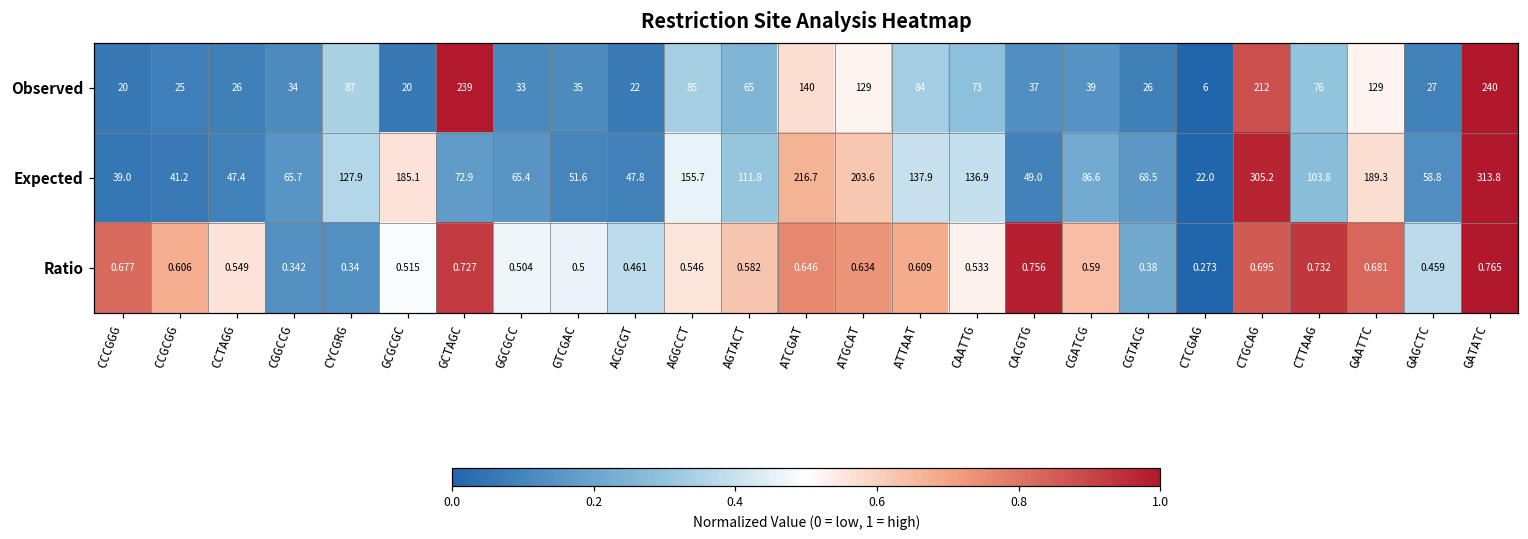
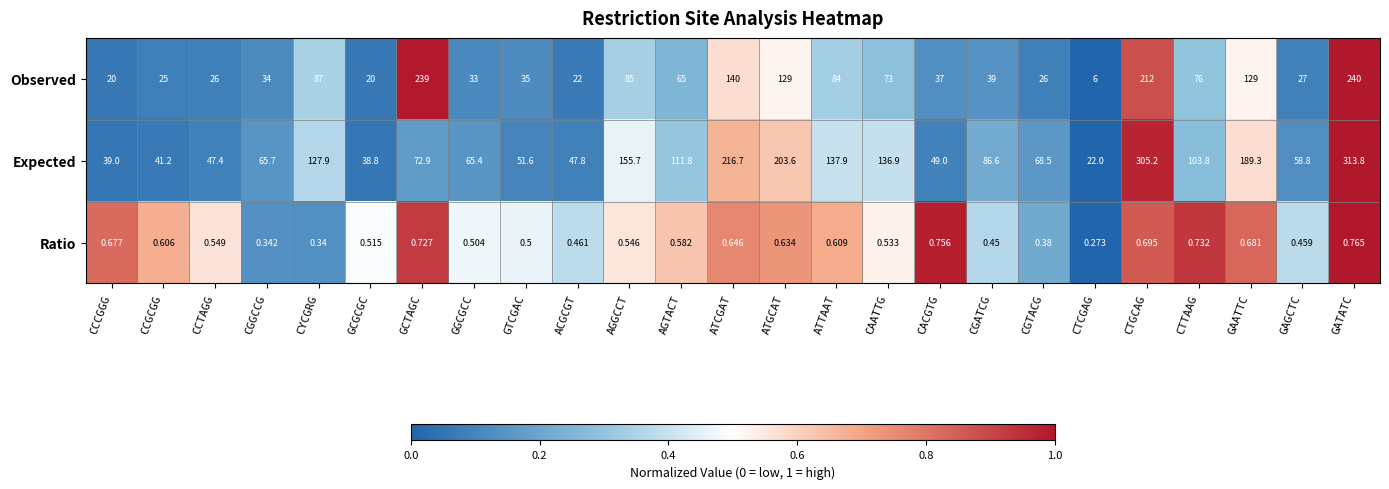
  {
    "Observed": {
      "CCCGGG": 20,
      "CCGCGG": 25,
      "CCTAGG": 26,
      "CGGCCG": 34,
      "CYCGRG": 87,
      "GCGCGC": 20,
      "GCTAGC": 239,
      "GGCGCC": 33,
      "GTCGAC": 35,
      "ACGCGT": 22,
      "AGGCCT": 85,
      "AGTACT": 65,
      "ATCGAT": 140,
      "ATGCAT": 129,
      "ATTAAT": 84,
      "CAATTG": 73,
      "CACGTG": 37,
      "CGATCG": 39,
      "CGTACG": 26,
      "CTCGAG": 6,
      "CTGCAG": 212,
      "CTTAAG": 76,
      "GAATTC": 129,
      "GAGCTC": 27,
      "GATATC": 240
    },
    "Expected": {
      "CCCGGG": 39.0,
      "CCGCGG": 41.2,
      "CCTAGG": 47.4,
      "CGGCCG": 65.7,
      "CYCGRG": 127.9,
-     "GCGCGC": 185.1,
+     "GCGCGC": 38.8,
      "GCTAGC": 72.9,
      "GGCGCC": 65.4,
      "GTCGAC": 51.6,
      "ACGCGT": 47.8,
      "AGGCCT": 155.7,
      "AGTACT": 111.8,
      "ATCGAT": 216.7,
      "ATGCAT": 203.6,
      "ATTAAT": 137.9,
      "CAATTG": 136.9,
      "CACGTG": 49.0,
      "CGATCG": 86.6,
      "CGTACG": 68.5,
      "CTCGAG": 22.0,
      "CTGCAG": 305.2,
      "CTTAAG": 103.8,
      "GAATTC": 189.3,
      "GAGCTC": 58.8,
      "GATATC": 313.8
    },
    "Ratio": {
      "CCCGGG": 0.677,
      "CCGCGG": 0.606,
      "CCTAGG": 0.549,
      "CGGCCG": 0.342,
      "CYCGRG": 0.34,
      "GCGCGC": 0.515,
      "GCTAGC": 0.727,
      "GGCGCC": 0.504,
      "GTCGAC": 0.5,
      "ACGCGT": 0.461,
      "AGGCCT": 0.546,
      "AGTACT": 0.582,
      "ATCGAT": 0.646,
      "ATGCAT": 0.634,
      "ATTAAT": 0.609,
      "CAATTG": 0.533,
      "CACGTG": 0.756,
-     "CGATCG": 0.59,
+     "CGATCG": 0.45,
      "CGTACG": 0.38,
      "CTCGAG": 0.273,
      "CTGCAG": 0.695,
      "CTTAAG": 0.732,
      "GAATTC": 0.681,
      "GAGCTC": 0.459,
      "GATATC": 0.765
    }
  }
